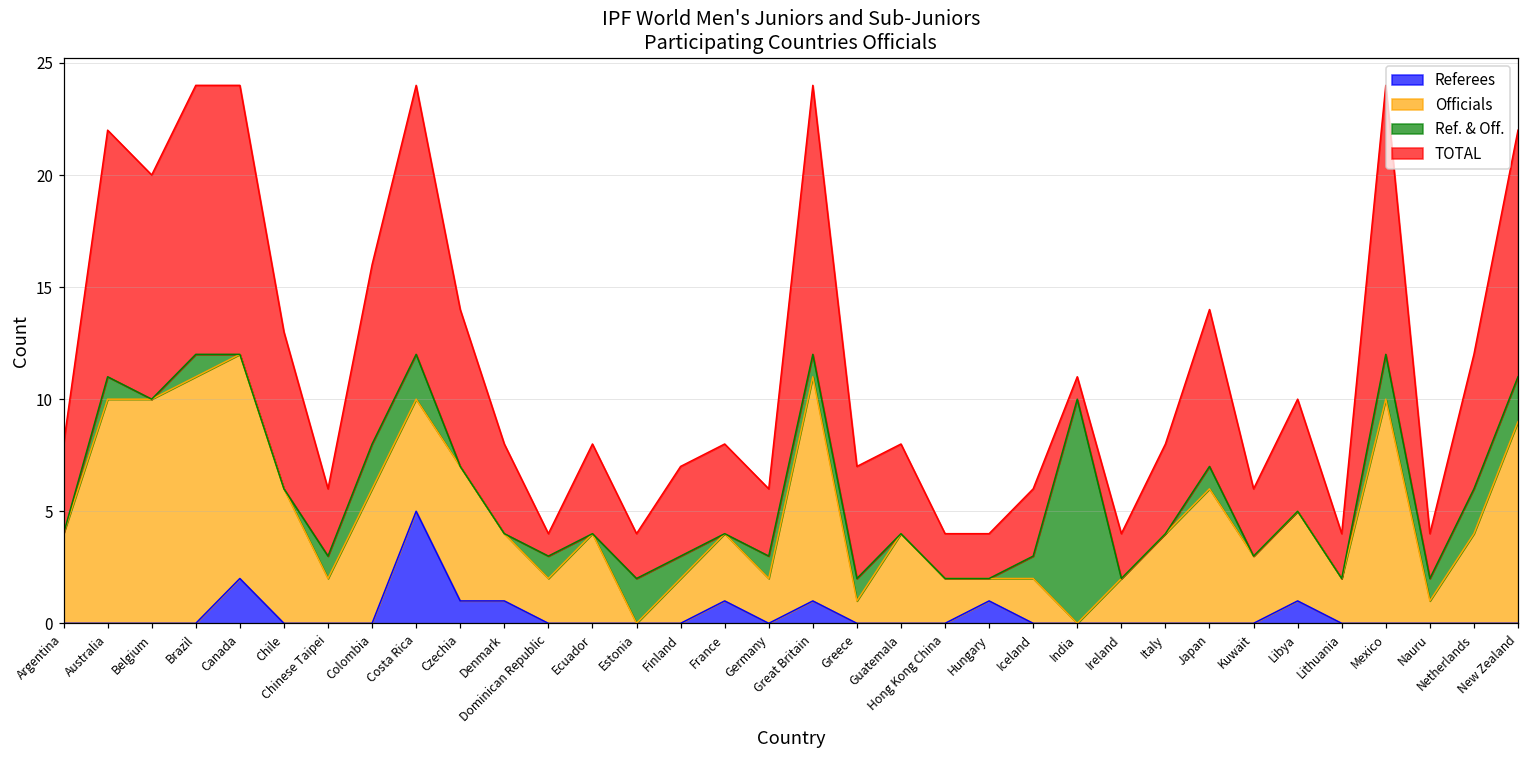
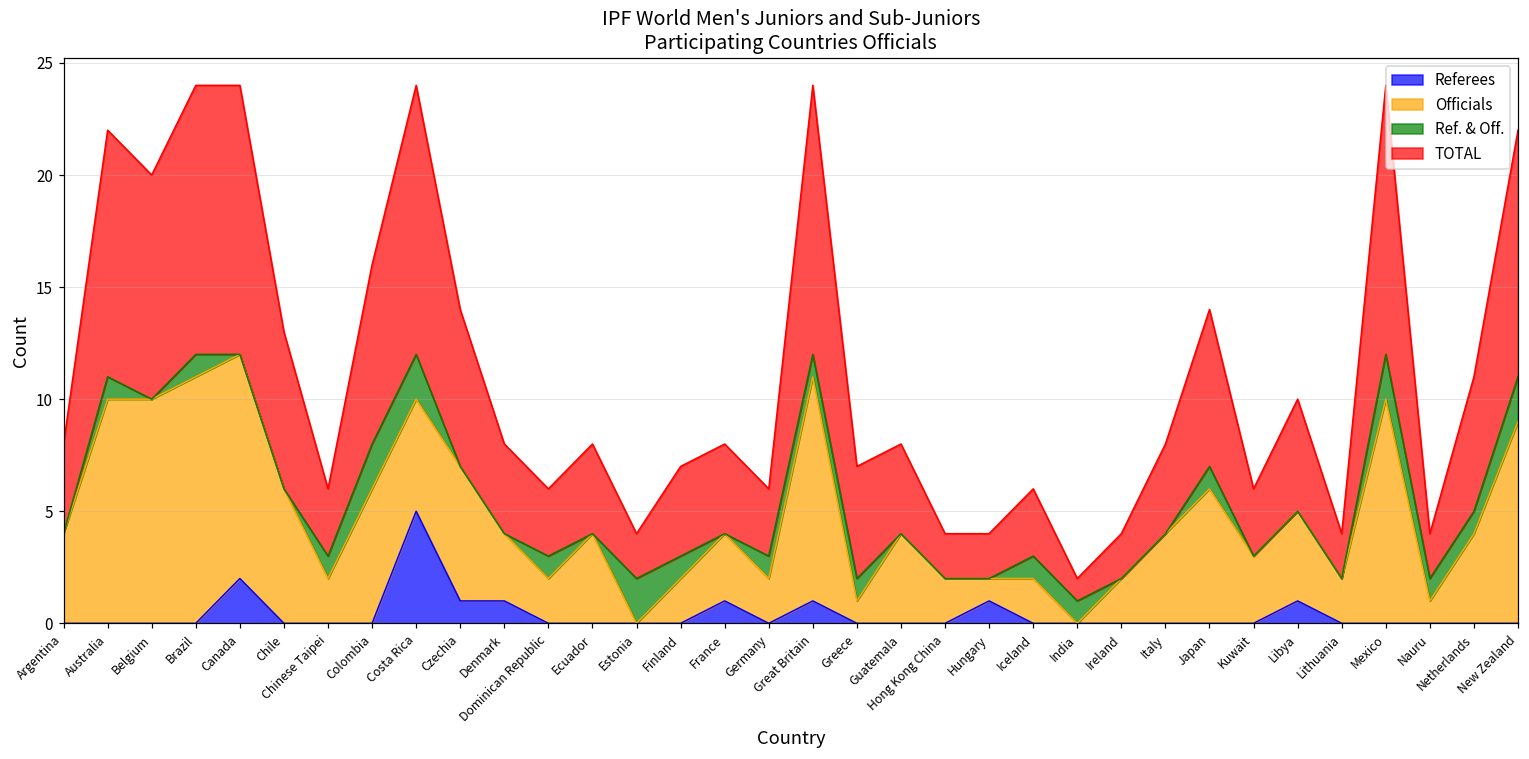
  {
    "Referees": {
      "Argentina": 0,
      "Australia": 0,
      "Belgium": 0,
      "Brazil": 0,
      "Canada": 2,
      "Chile": 0,
      "Chinese Taipei": 0,
      "Colombia": 0,
      "Costa Rica": 5,
      "Czechia": 1,
      "Denmark": 1,
      "Dominican Republic": 0,
      "Ecuador": 0,
      "Finland": 0,
      "France": 1,
      "Germany": 0,
      "Great Britain": 1,
      "Greece": 0,
      "Guatemala": 0,
      "Hong Kong China": 0,
      "Hungary": 1,
      "Iceland": 0,
      "Ireland": 0,
      "Italy": 0,
      "Japan": 0,
      "Kuwait": 0,
      "Libya": 1,
      "Lithuania": 0,
      "Mexico": 0,
      "Nauru": 0,
      "Netherlands": 0,
      "New Zealand": 0
    },
    "Officials": {
      "Australia": 10,
      "Brazil": 11,
      "Chinese Taipei": 2,
      "Colombia": 6,
      "Costa Rica": 10,
      "Dominican Republic": 2,
      "Finland": 2,
      "Germany": 2,
      "Great Britain": 11,
      "Greece": 1,
      "Iceland": 2,
      "Japan": 6,
      "Mexico": 10,
      "Nauru": 1,
      "Netherlands": 4,
      "New Zealand": 9
    },
    "Ref. & Off.": {
      "Australia": 11,
      "Brazil": 12,
      "Chinese Taipei": 3,
      "Colombia": 8,
      "Costa Rica": 12,
      "Dominican Republic": 3,
      "Estonia": 2,
      "Finland": 3,
      "Germany": 3,
      "Great Britain": 12,
      "Greece": 2,
      "Iceland": 3,
-     "India": 10,
+     "India": 1,
      "Japan": 7,
      "Mexico": 12,
      "Nauru": 2,
-     "Netherlands": 2,
+     "Netherlands": 1,
      "New Zealand": 11
    },
    "TOTAL": {
      "Argentina": 4,
      "Australia": 11,
      "Belgium": 10,
      "Brazil": 12,
      "Canada": 12,
      "Chile": 7,
      "Chinese Taipei": 3,
      "Colombia": 8,
      "Costa Rica": 12,
      "Czechia": 7,
      "Denmark": 4,
-     "Dominican Republic": 1,
+     "Dominican Republic": 3,
      "Ecuador": 4,
      "Estonia": 2,
      "Finland": 4,
      "France": 4,
      "Germany": 3,
      "Great Britain": 12,
      "Greece": 5,
      "Guatemala": 4,
      "Hong Kong China": 2,
      "Hungary": 2,
      "Iceland": 3,
      "India": 1,
      "Ireland": 2,
      "Italy": 4,
      "Japan": 7,
      "Kuwait": 3,
      "Libya": 5,
      "Lithuania": 2,
      "Nauru": 2,
      "Netherlands": 6,
      "New Zealand": 11
    }
  }
